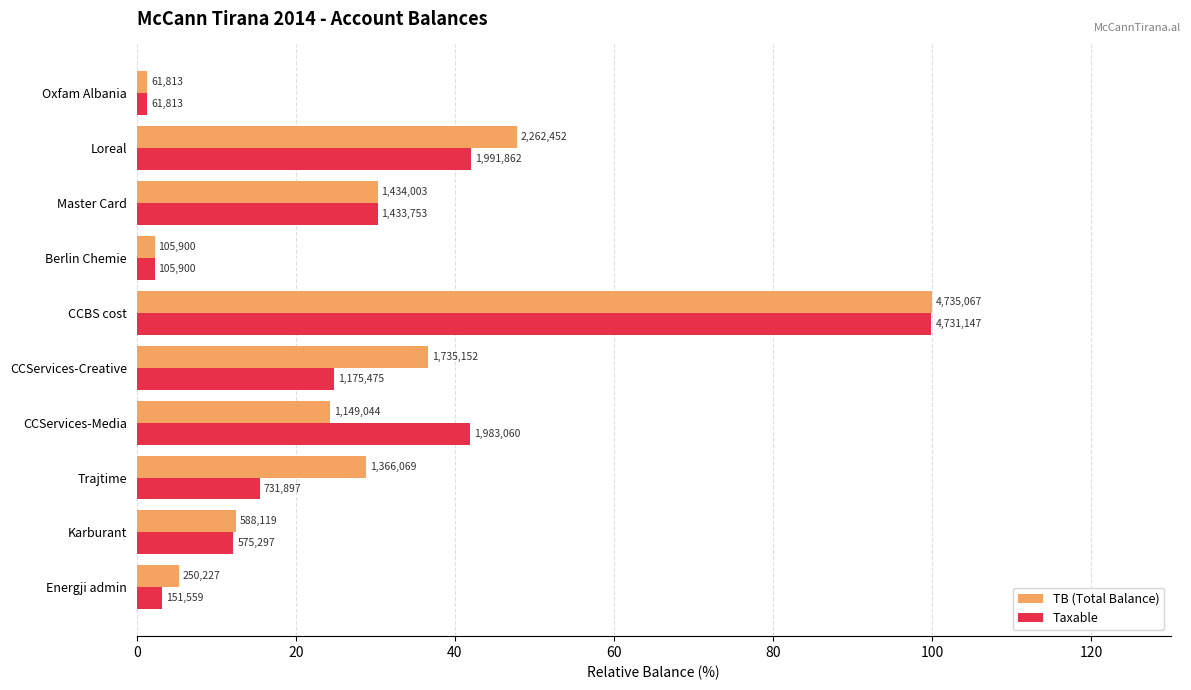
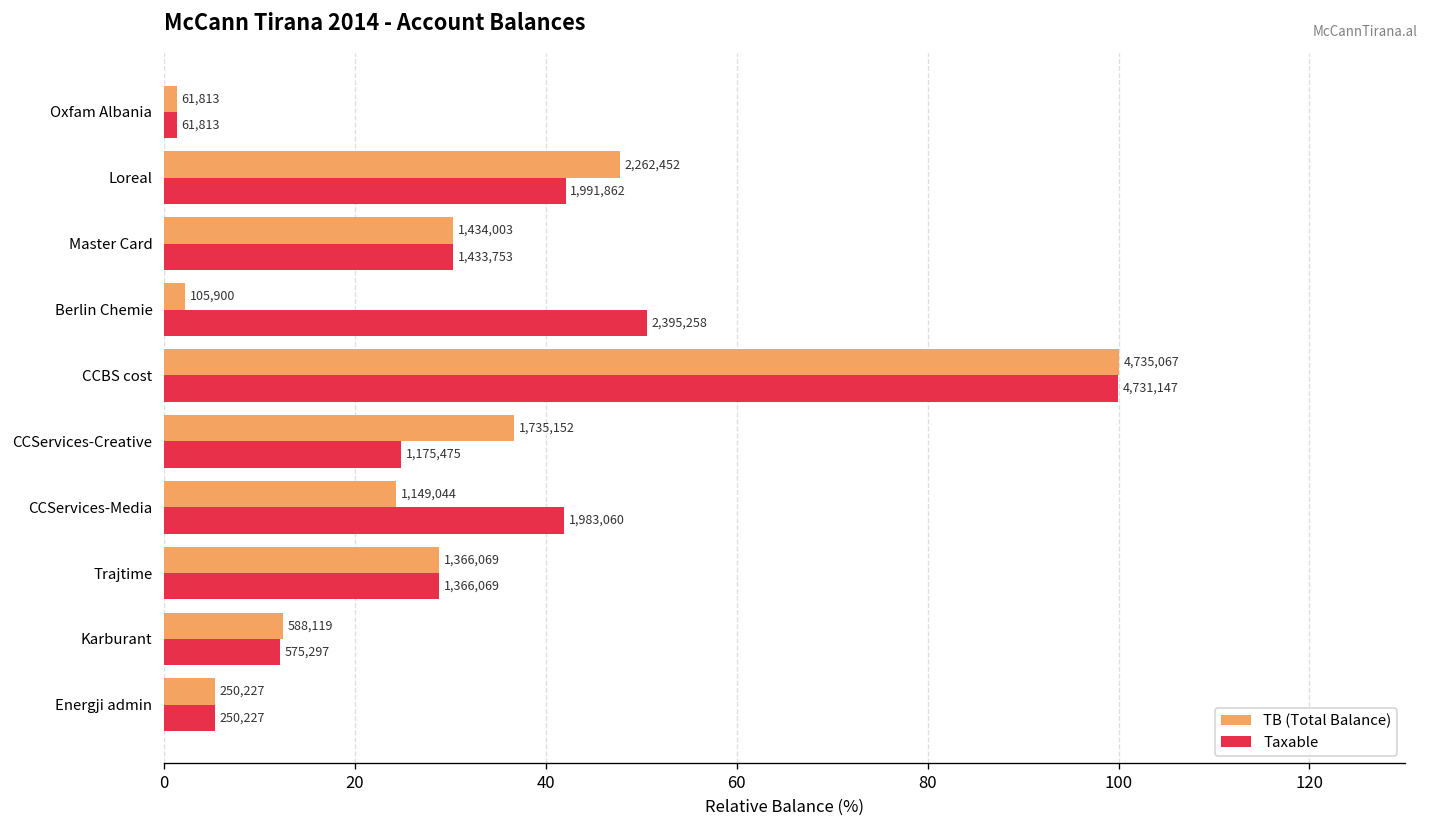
  {
    "Taxable": {
-     "Berlin Chemie": "105,900",
-     "Trajtime": "731,897",
-     "Energji admin": "151,559"
+     "Berlin Chemie": "2,395,258",
+     "Trajtime": "1,366,069",
+     "Energji admin": "250,227"
    }
  }
